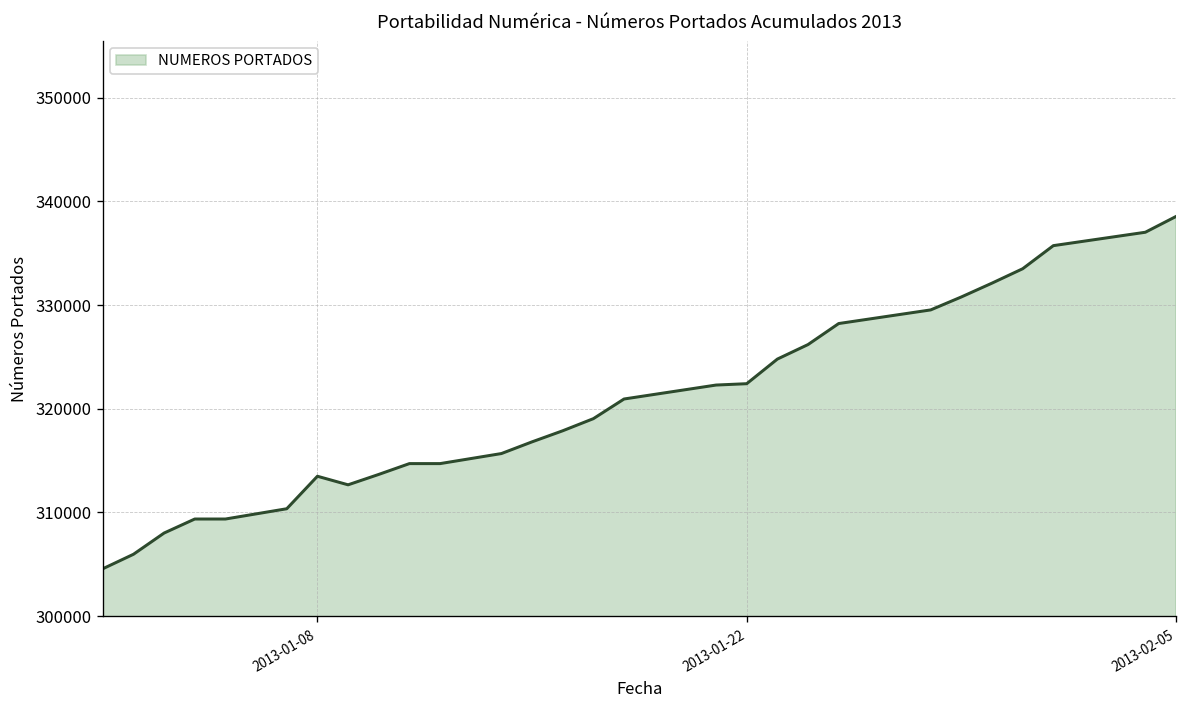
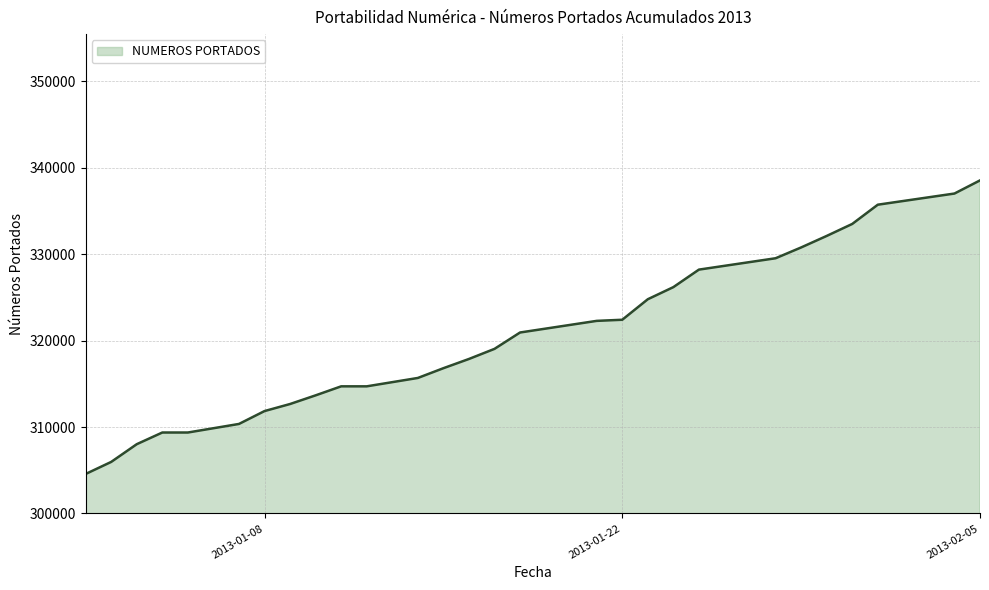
  {
-   "2013-01-08": 313000,
+   "2013-01-08": 312000,
    "2013-01-22": 322000,
    "2013-02-05": 339000
  }
